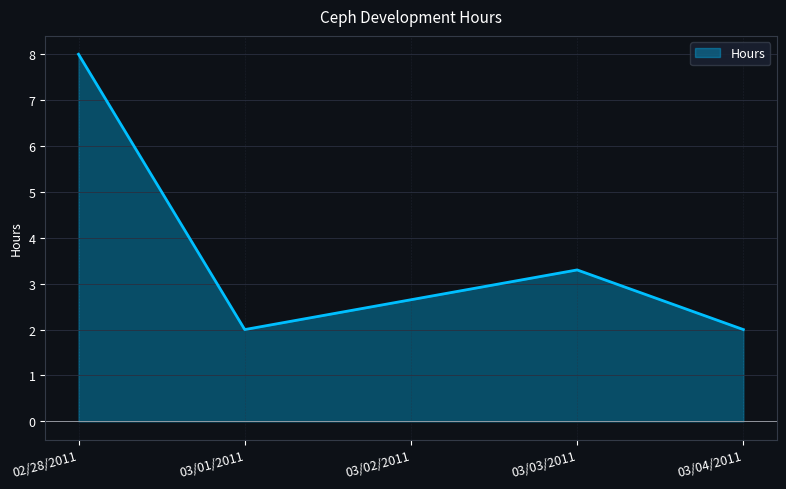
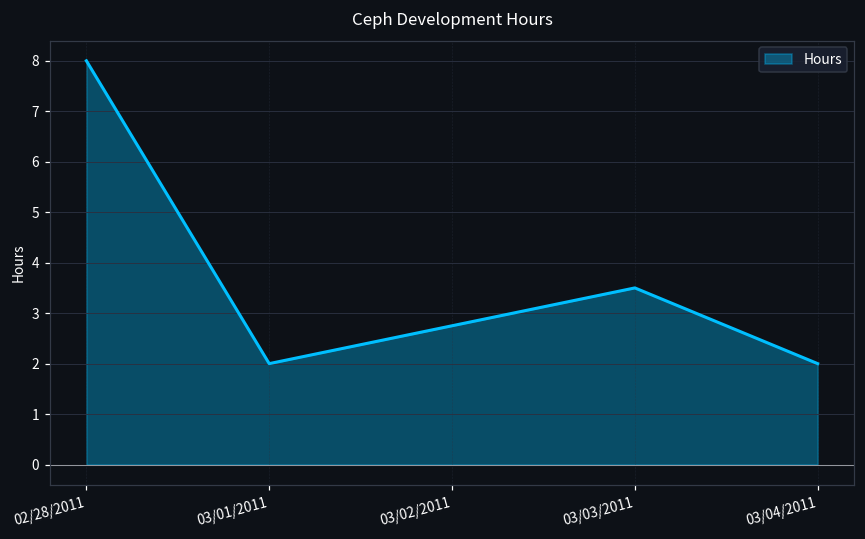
  {
    "02/28/2011": 8.0,
    "03/01/2011": 2.0,
-   "03/03/2011": 3.3,
+   "03/03/2011": 3.5,
    "03/04/2011": 2.0
  }
